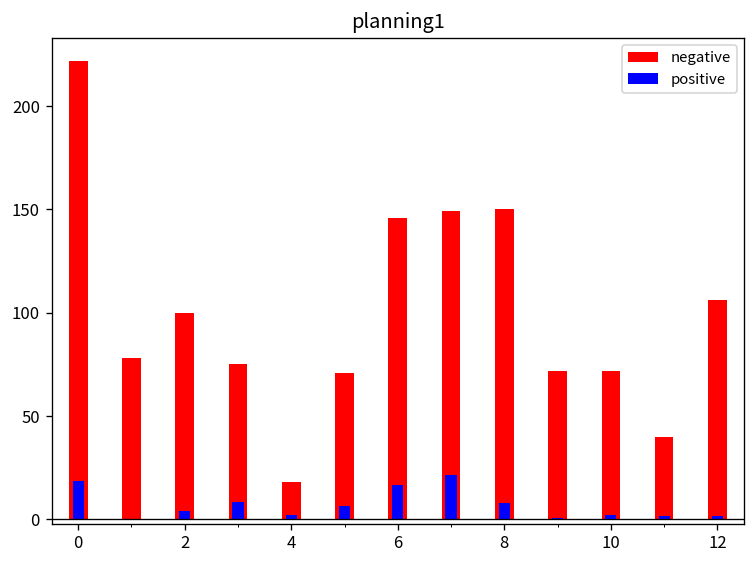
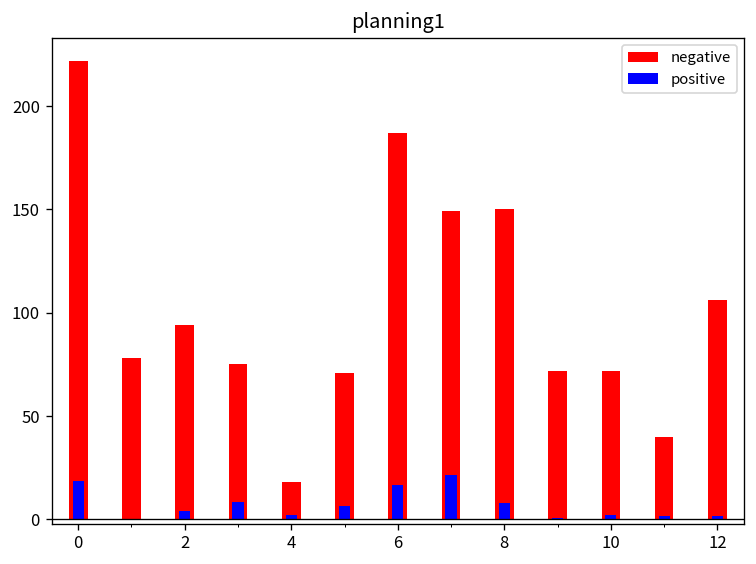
  {
    "negative": {
      "0": 222,
-     "2": 100,
+     "2": 94,
      "4": 18,
-     "6": 146,
+     "6": 187,
      "8": 150,
      "10": 72,
      "12": 106
    }
  }
